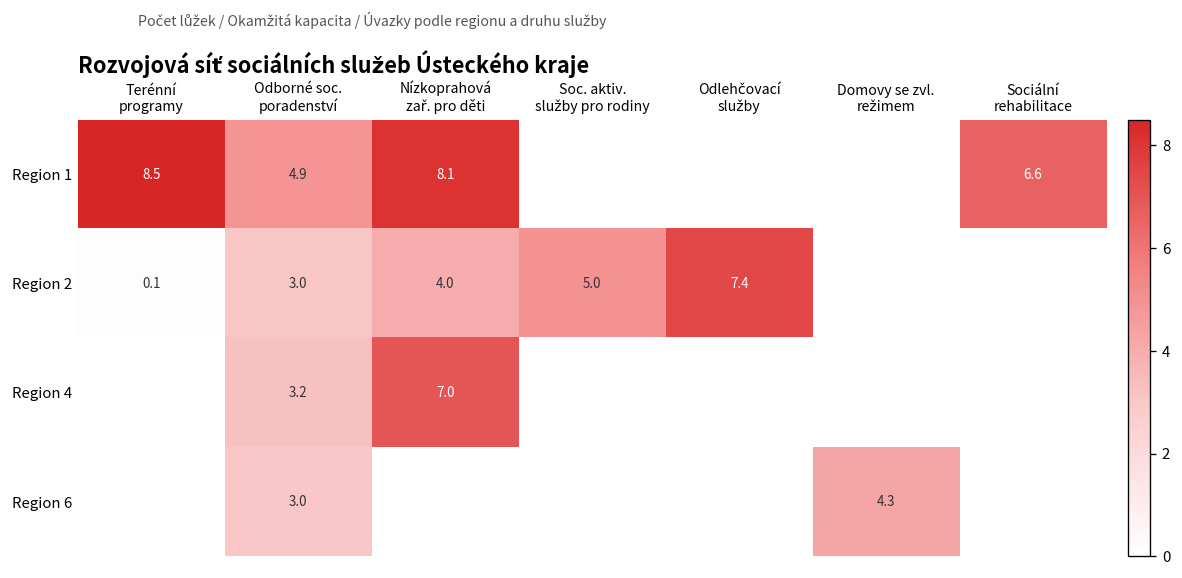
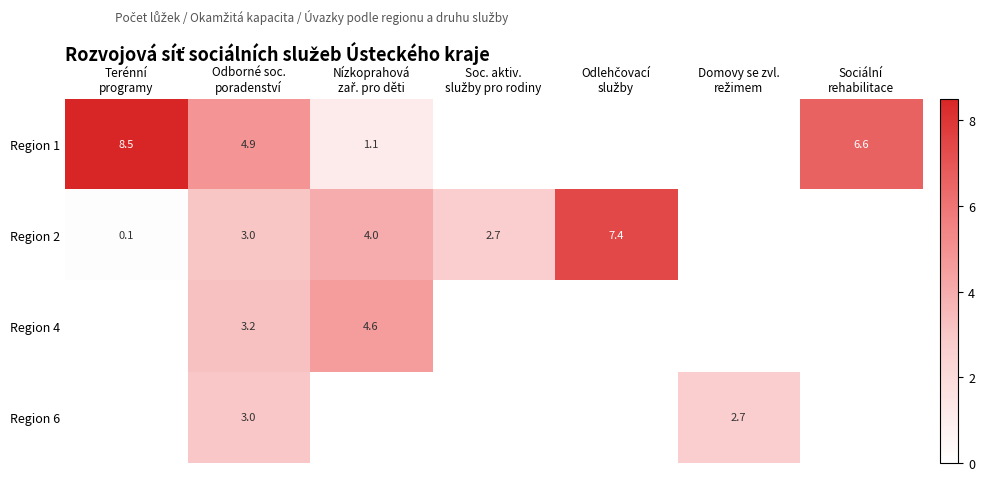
  {
    "Region 1": {
      "Terénní programy": 8.5,
      "Odborné soc. poradenství": 4.9,
-     "Nízkoprahová zař. pro děti": 8.1,
+     "Nízkoprahová zař. pro děti": 1.1,
      "Sociální rehabilitace": 6.6
    },
    "Region 2": {
      "Terénní programy": 0.1,
      "Odborné soc. poradenství": 3.0,
      "Nízkoprahová zař. pro děti": 4.0,
-     "Soc. aktiv. služby pro rodiny": 5.0,
+     "Soc. aktiv. služby pro rodiny": 2.7,
      "Odlehčovací služby": 7.4
    },
    "Region 4": {
      "Odborné soc. poradenství": 3.2,
-     "Nízkoprahová zař. pro děti": 7.0
+     "Nízkoprahová zař. pro děti": 4.6
    },
    "Region 6": {
      "Odborné soc. poradenství": 3.0,
-     "Domovy se zvl. režimem": 4.3
+     "Domovy se zvl. režimem": 2.7
    }
  }
